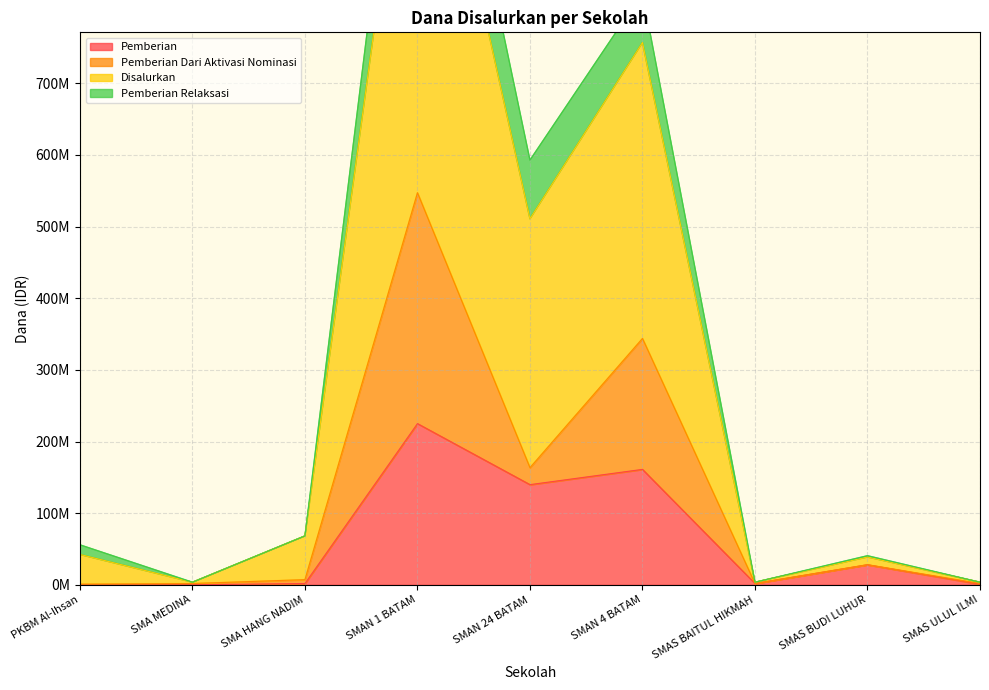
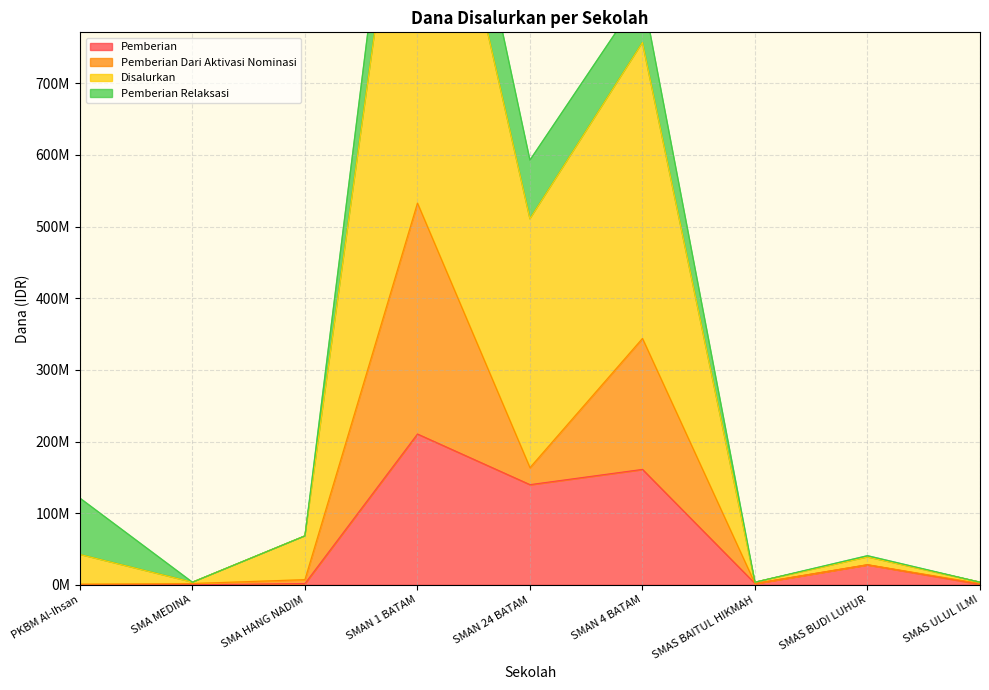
  {
    "Pemberian": {
      "SMA HANG NADIM": 0,
-     "SMAN 1 BATAM": 230000000,
+     "SMAN 1 BATAM": 210000000,
      "SMAN 24 BATAM": 140000000,
      "SMAN 4 BATAM": 160000000
    },
    "Pemberian Dari Aktivasi Nominasi": {
      "SMA HANG NADIM": 10000000,
      "SMAN 1 BATAM": 320000000,
      "SMAN 24 BATAM": 20000000,
      "SMAN 4 BATAM": 180000000
    },
    "Disalurkan": {
      "PKBM Al-Ihsan": 40000000,
      "SMAN 24 BATAM": 350000000,
      "SMAN 4 BATAM": 410000000
    },
    "Pemberian Relaksasi": {
-     "PKBM Al-Ihsan": 10000000,
+     "PKBM Al-Ihsan": 80000000,
      "SMAN 24 BATAM": 80000000
    }
  }
